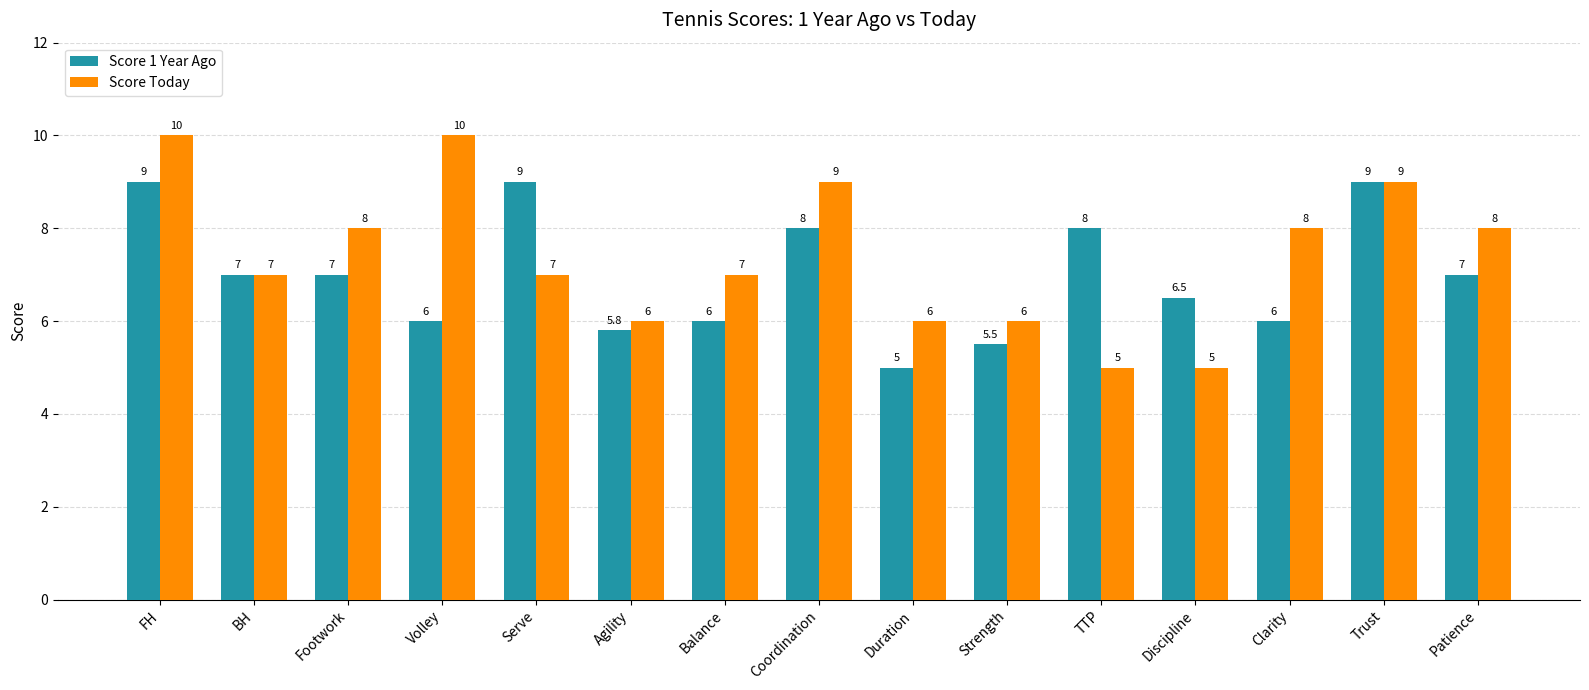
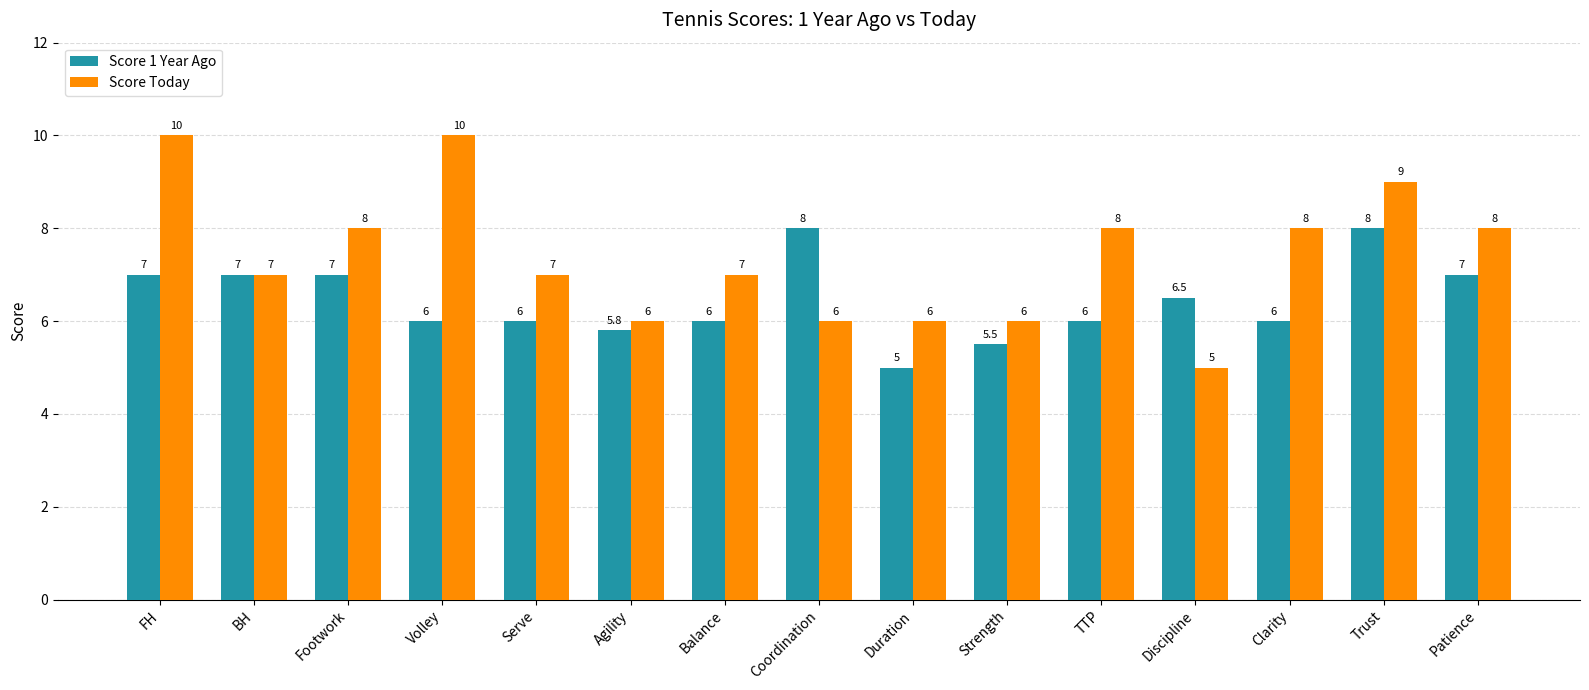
  {
    "Score 1 Year Ago": {
-     "FH": 9,
+     "FH": 7,
      "BH": 7,
      "Footwork": 7,
      "Volley": 6,
-     "Serve": 9,
+     "Serve": 6,
      "Agility": 5.8,
      "Balance": 6,
      "Coordination": 8,
      "Duration": 5,
      "Strength": 5.5,
-     "TTP": 8,
+     "TTP": 6,
      "Discipline": 6.5,
      "Clarity": 6,
-     "Trust": 9,
+     "Trust": 8,
      "Patience": 7
    },
    "Score Today": {
      "FH": 10,
      "BH": 7,
      "Footwork": 8,
      "Volley": 10,
      "Serve": 7,
      "Agility": 6,
      "Balance": 7,
-     "Coordination": 9,
+     "Coordination": 6,
      "Duration": 6,
      "Strength": 6,
-     "TTP": 5,
+     "TTP": 8,
      "Discipline": 5,
      "Clarity": 8,
      "Trust": 9,
      "Patience": 8
    }
  }
